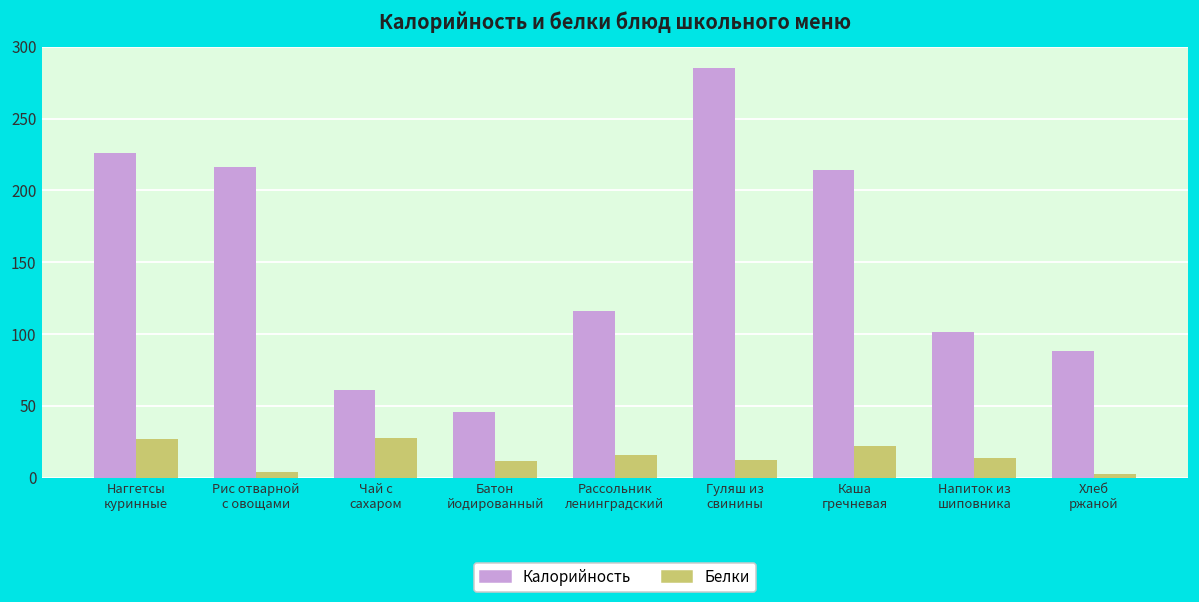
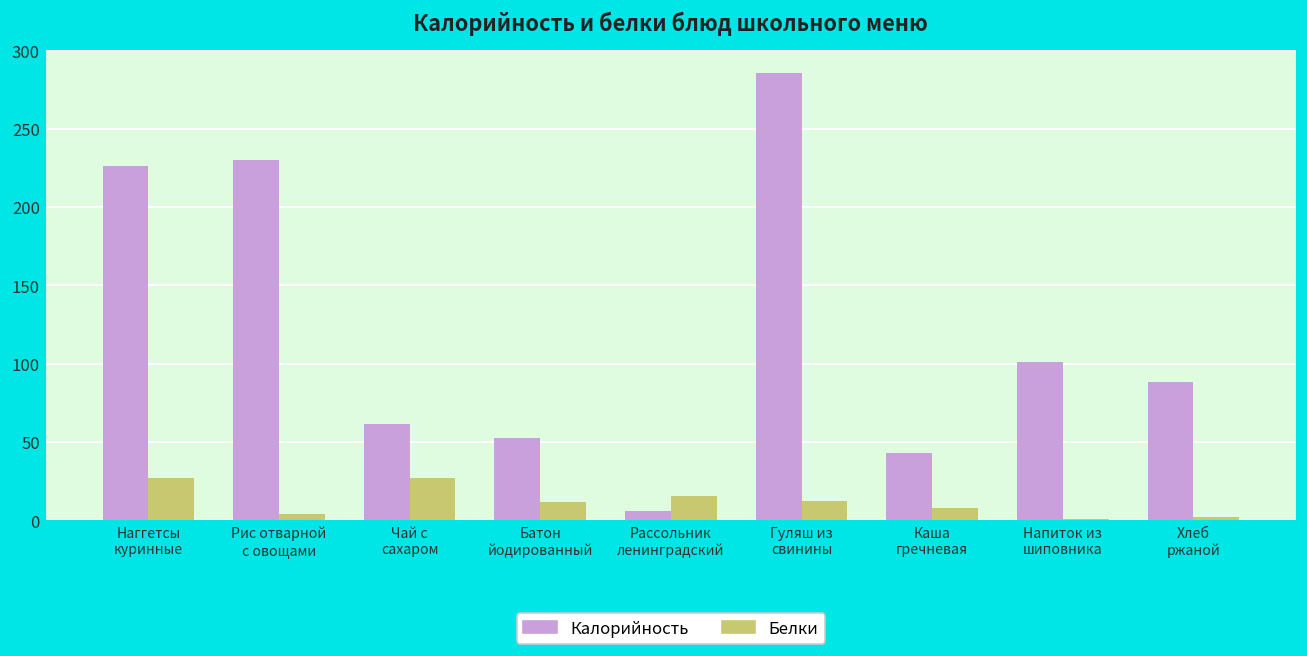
  {
    "Калорийность": {
      "Наггетсы куринные": 226,
-     "Рис отварной с овощами": 216,
+     "Рис отварной с овощами": 230,
      "Чай с сахаром": 61,
-     "Батон йодированный": 46,
-     "Рассольник ленинградский": 116,
+     "Батон йодированный": 52,
+     "Рассольник ленинградский": 6,
      "Гуляш из свинины": 285,
-     "Каша гречневая": 215,
+     "Каша гречневая": 43,
      "Напиток из шиповника": 101,
      "Хлеб ржаной": 88
    },
    "Белки": {
      "Наггетсы куринные": 27,
      "Рис отварной с овощами": 4,
      "Чай с сахаром": 27,
      "Батон йодированный": 12,
      "Рассольник ленинградский": 15,
      "Гуляш из свинины": 13,
-     "Каша гречневая": 22,
-     "Напиток из шиповника": 14,
+     "Каша гречневая": 8,
+     "Напиток из шиповника": 1,
      "Хлеб ржаной": 2
    }
  }
